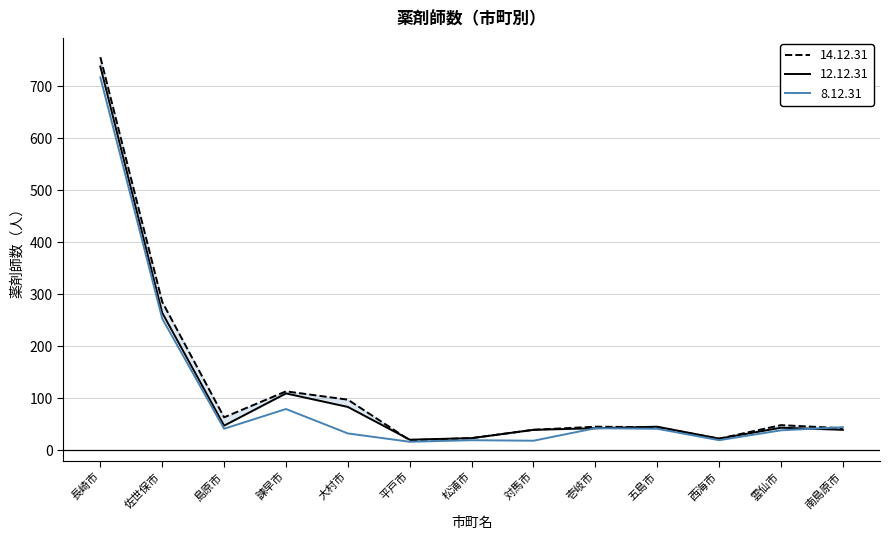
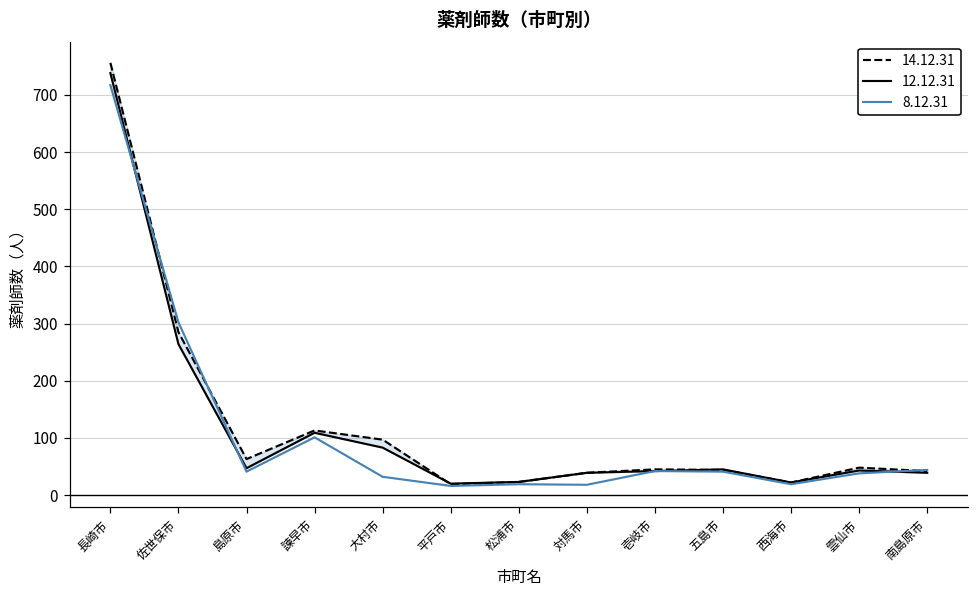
  {
    "8.12.31": {
      "長崎市": 720,
-     "佐世保市": 250,
+     "佐世保市": 300,
      "島原市": 40,
-     "諫早市": 80,
+     "諫早市": 100,
      "大村市": 30,
      "対馬市": 20,
      "雲仙市": 40
    }
  }
